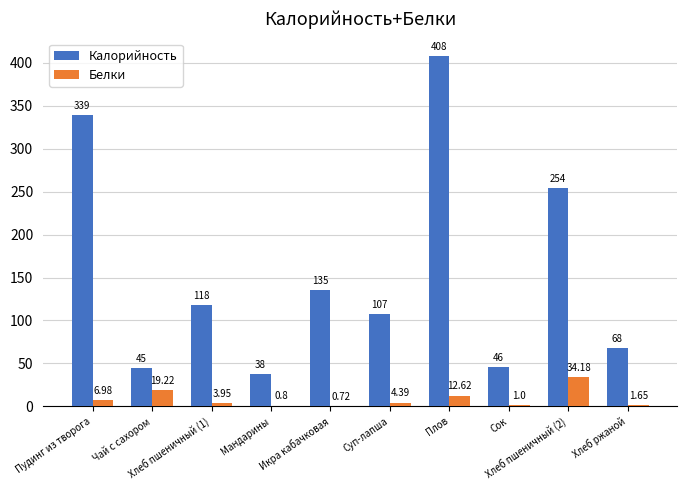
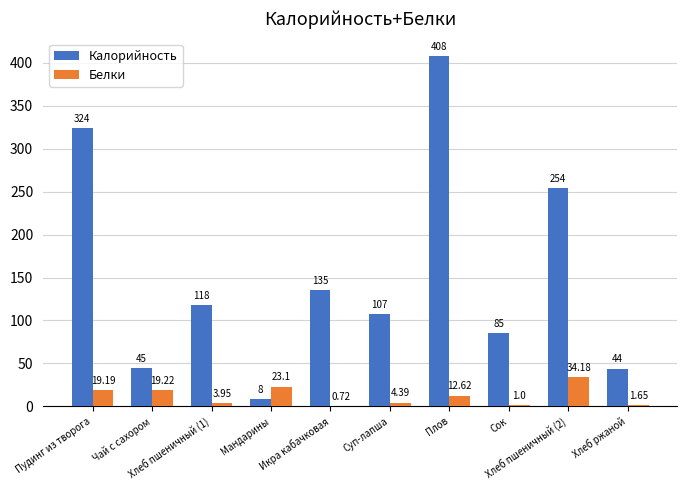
  {
    "Калорийность": {
-     "Пудинг из творога": 339,
+     "Пудинг из творога": 324,
      "Чай с сахором": 45,
      "Хлеб пшеничный (1)": 118,
-     "Мандарины": 38,
+     "Мандарины": 8,
      "Икра кабачковая": 135,
      "Суп-лапша": 107,
      "Плов": 408,
-     "Сок": 46,
+     "Сок": 85,
      "Хлеб пшеничный (2)": 254,
-     "Хлеб ржаной": 68
+     "Хлеб ржаной": 44
    },
    "Белки": {
-     "Пудинг из творога": 6.98,
+     "Пудинг из творога": 19.19,
      "Чай с сахором": 19.22,
      "Хлеб пшеничный (1)": 3.95,
-     "Мандарины": 0.8,
+     "Мандарины": 23.1,
      "Икра кабачковая": 0.72,
      "Суп-лапша": 4.39,
      "Плов": 12.62,
      "Сок": 1.0,
      "Хлеб пшеничный (2)": 34.18,
      "Хлеб ржаной": 1.65
    }
  }
